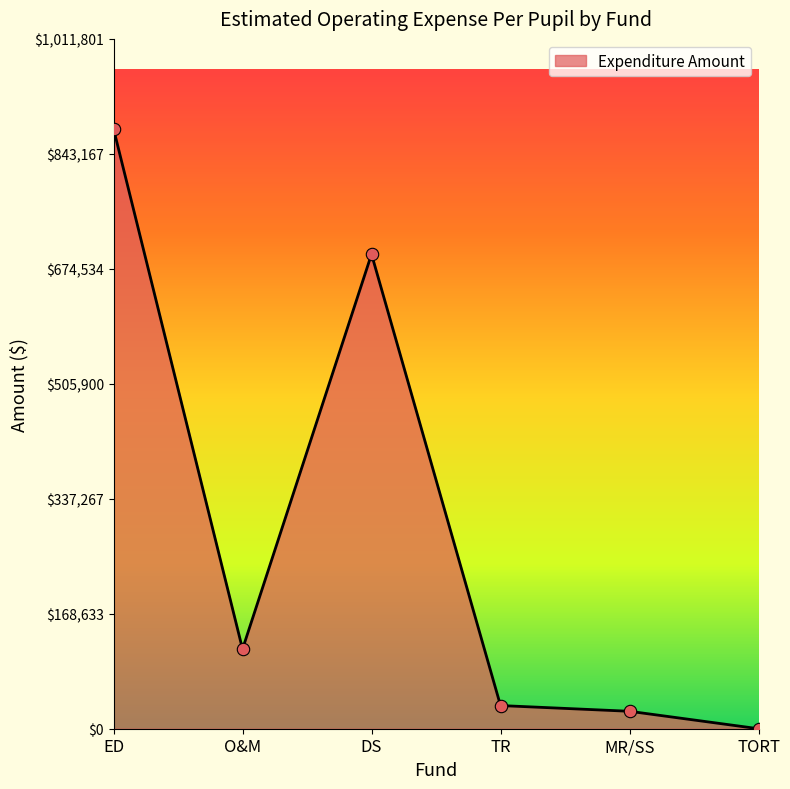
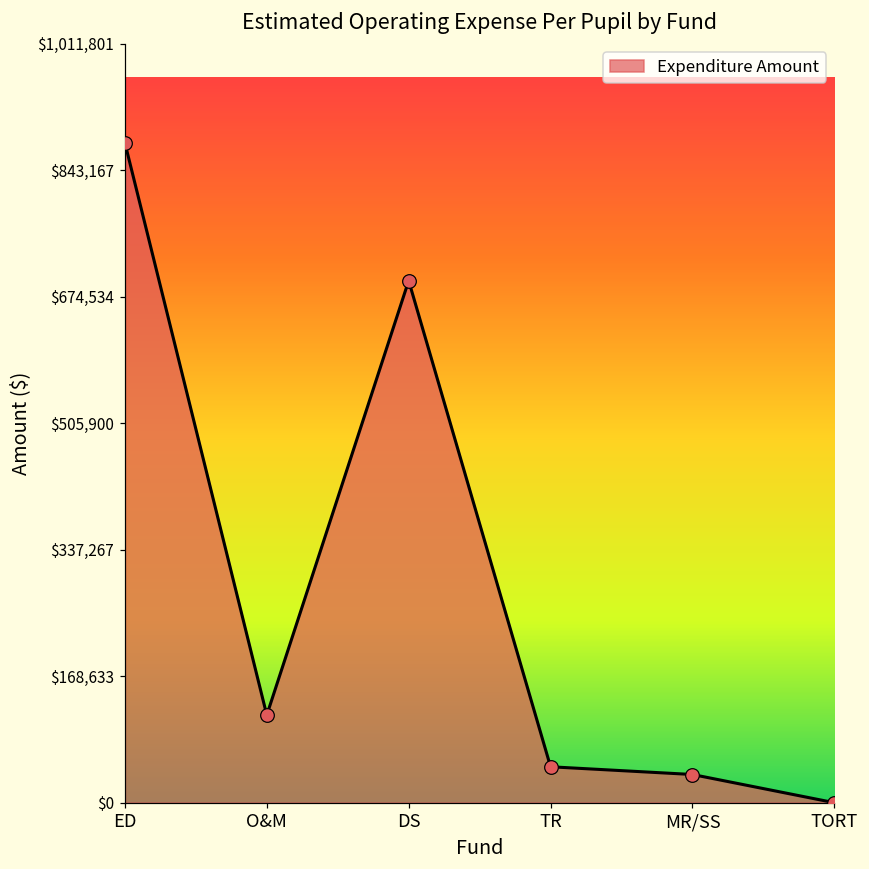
  {
    "ED": "$880,000",
    "O&M": "$120,000",
    "DS": "$700,000",
-   "TR": "$30,000",
-   "MR/SS": "$30,000",
+   "TR": "$50,000",
+   "MR/SS": "$40,000",
    "TORT": "$0"
  }
